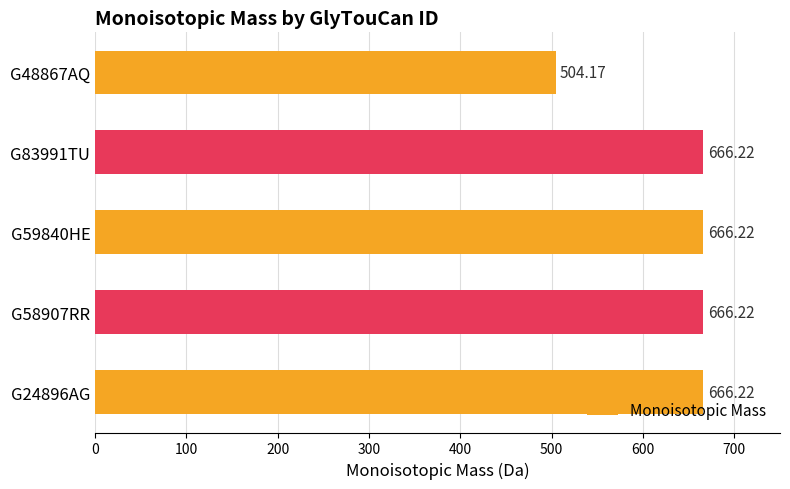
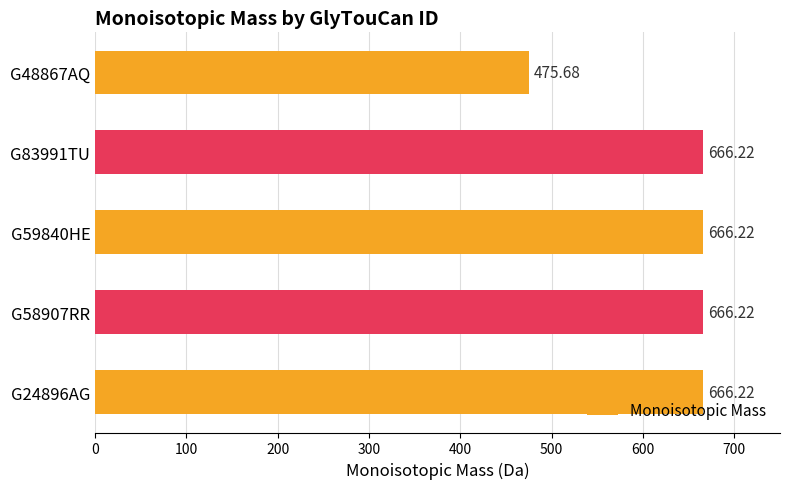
  {
-   "G48867AQ": 504.17,
+   "G48867AQ": 475.68,
    "G83991TU": 666.22,
    "G59840HE": 666.22,
    "G58907RR": 666.22,
    "G24896AG": 666.22
  }
